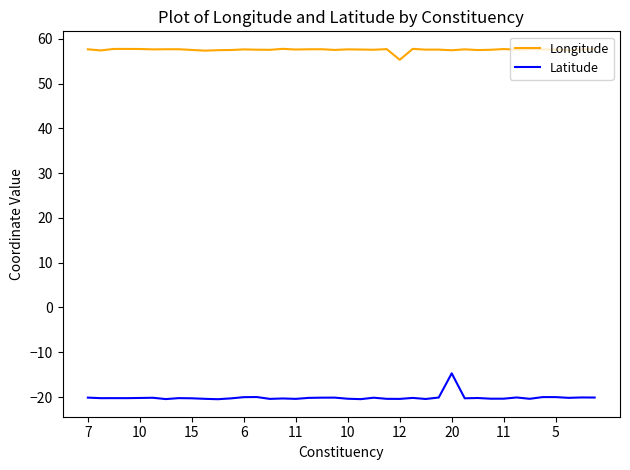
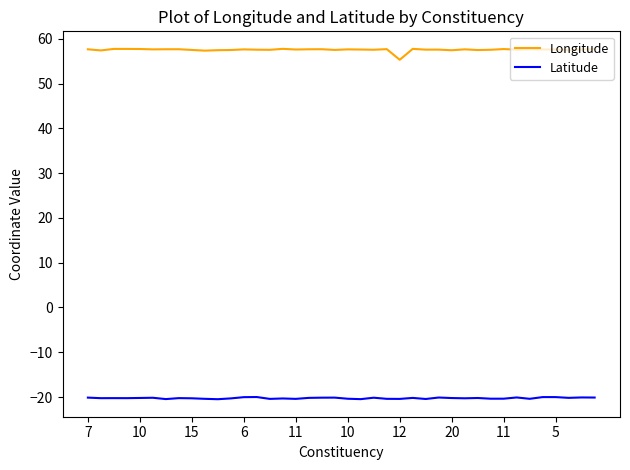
  {
    "Longitude": {
      "12": 55,
      "20": 57
    },
    "Latitude": {
      "12": -20,
-     "20": -15
+     "20": -20
    }
  }
